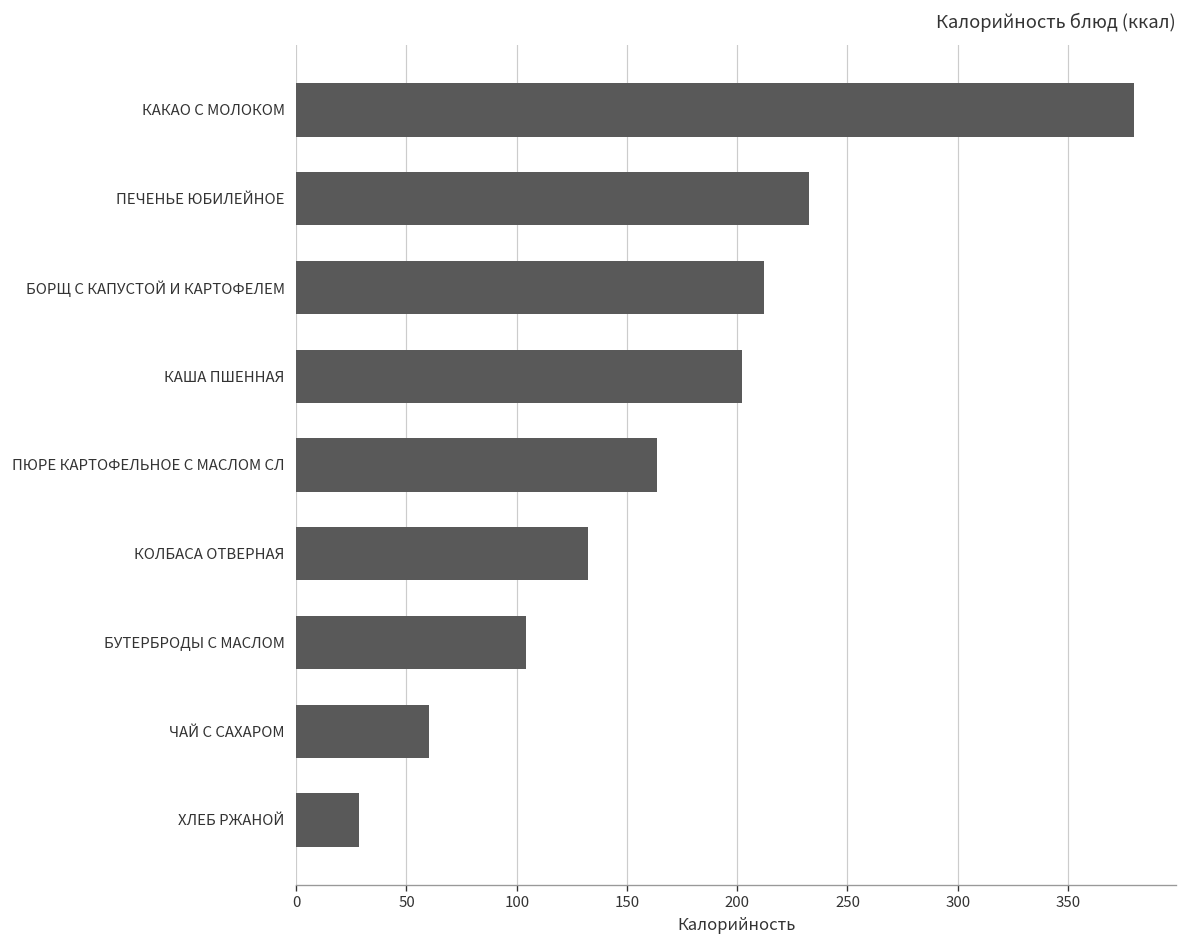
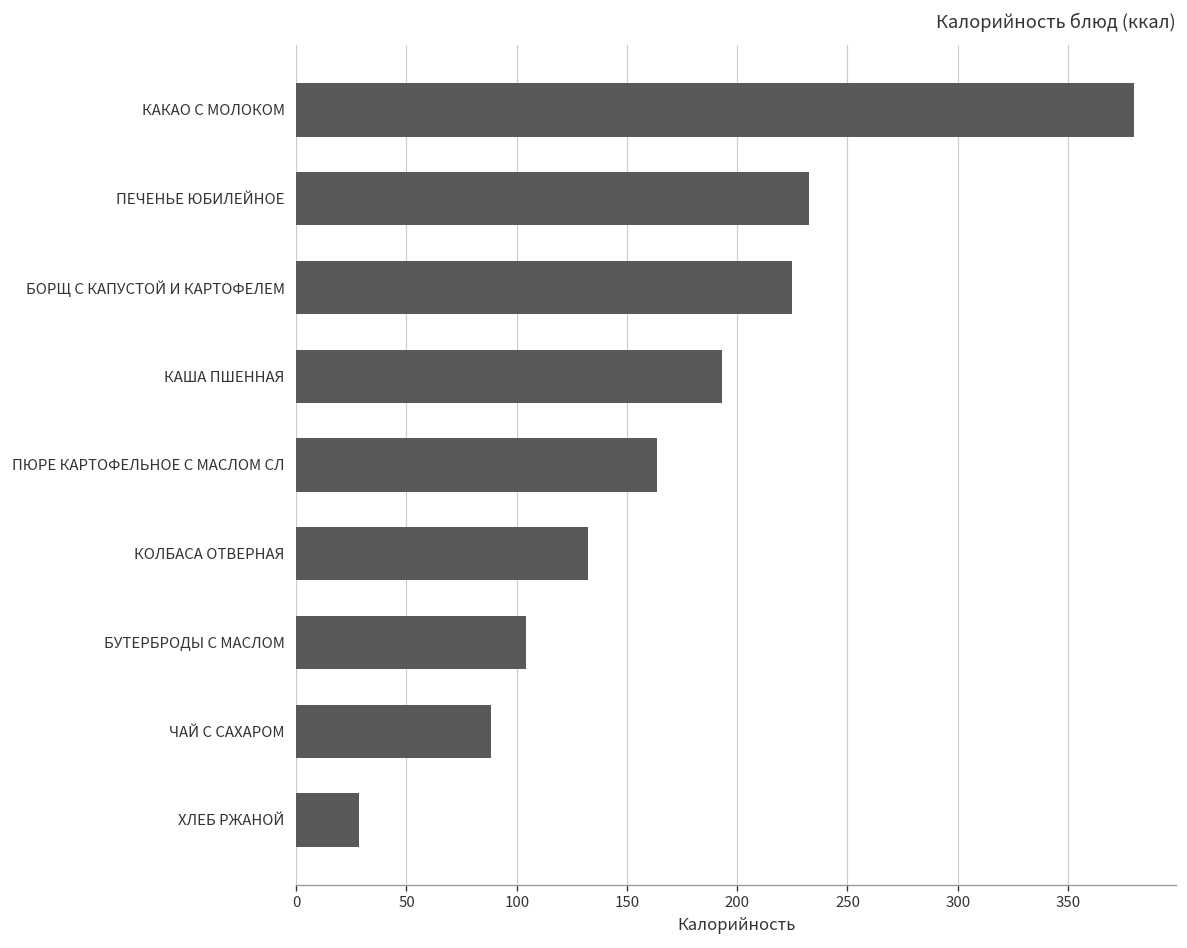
  {
    "КАКАО С МОЛОКОМ": 380,
    "ПЕЧЕНЬЕ ЮБИЛЕЙНОЕ": 233,
-   "БОРЩ С КАПУСТОЙ И КАРТОФЕЛЕМ": 212,
-   "КАША ПШЕННАЯ": 202,
+   "БОРЩ С КАПУСТОЙ И КАРТОФЕЛЕМ": 225,
+   "КАША ПШЕННАЯ": 193,
    "ПЮРЕ КАРТОФЕЛЬНОЕ С МАСЛОМ СЛ": 164,
    "КОЛБАСА ОТВЕРНАЯ": 132,
    "БУТЕРБРОДЫ С МАСЛОМ": 104,
-   "ЧАЙ С САХАРОМ": 60,
+   "ЧАЙ С САХАРОМ": 89,
    "ХЛЕБ РЖАНОЙ": 28
  }
